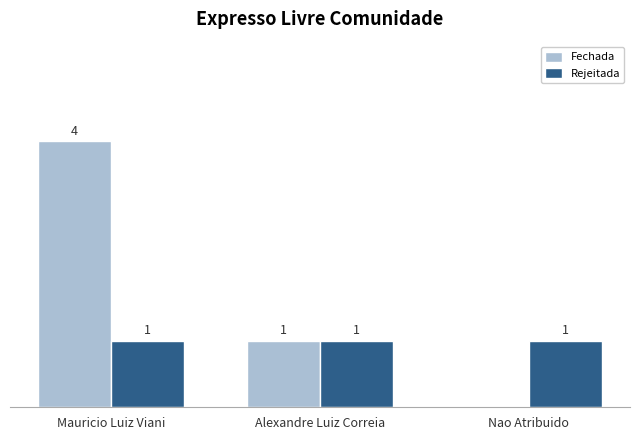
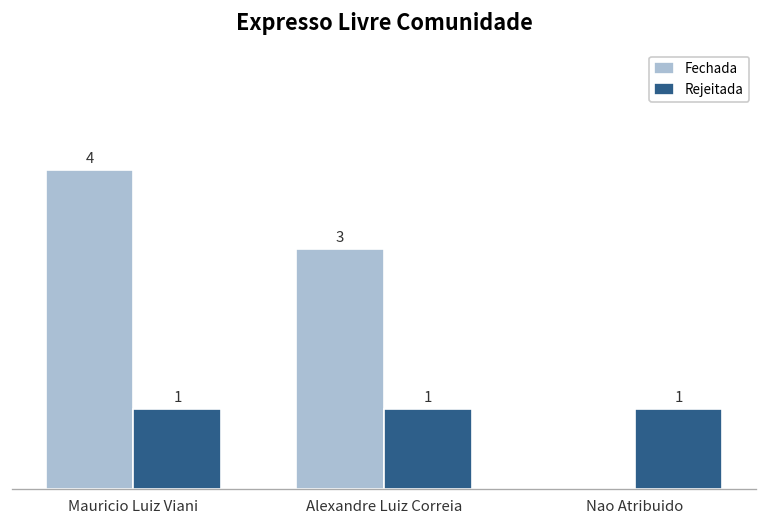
  {
    "Fechada": {
      "Mauricio Luiz Viani": 4,
-     "Alexandre Luiz Correia": 1
+     "Alexandre Luiz Correia": 3
    },
    "Rejeitada": {
      "Mauricio Luiz Viani": 1,
      "Alexandre Luiz Correia": 1,
      "Nao Atribuido": 1
    }
  }
